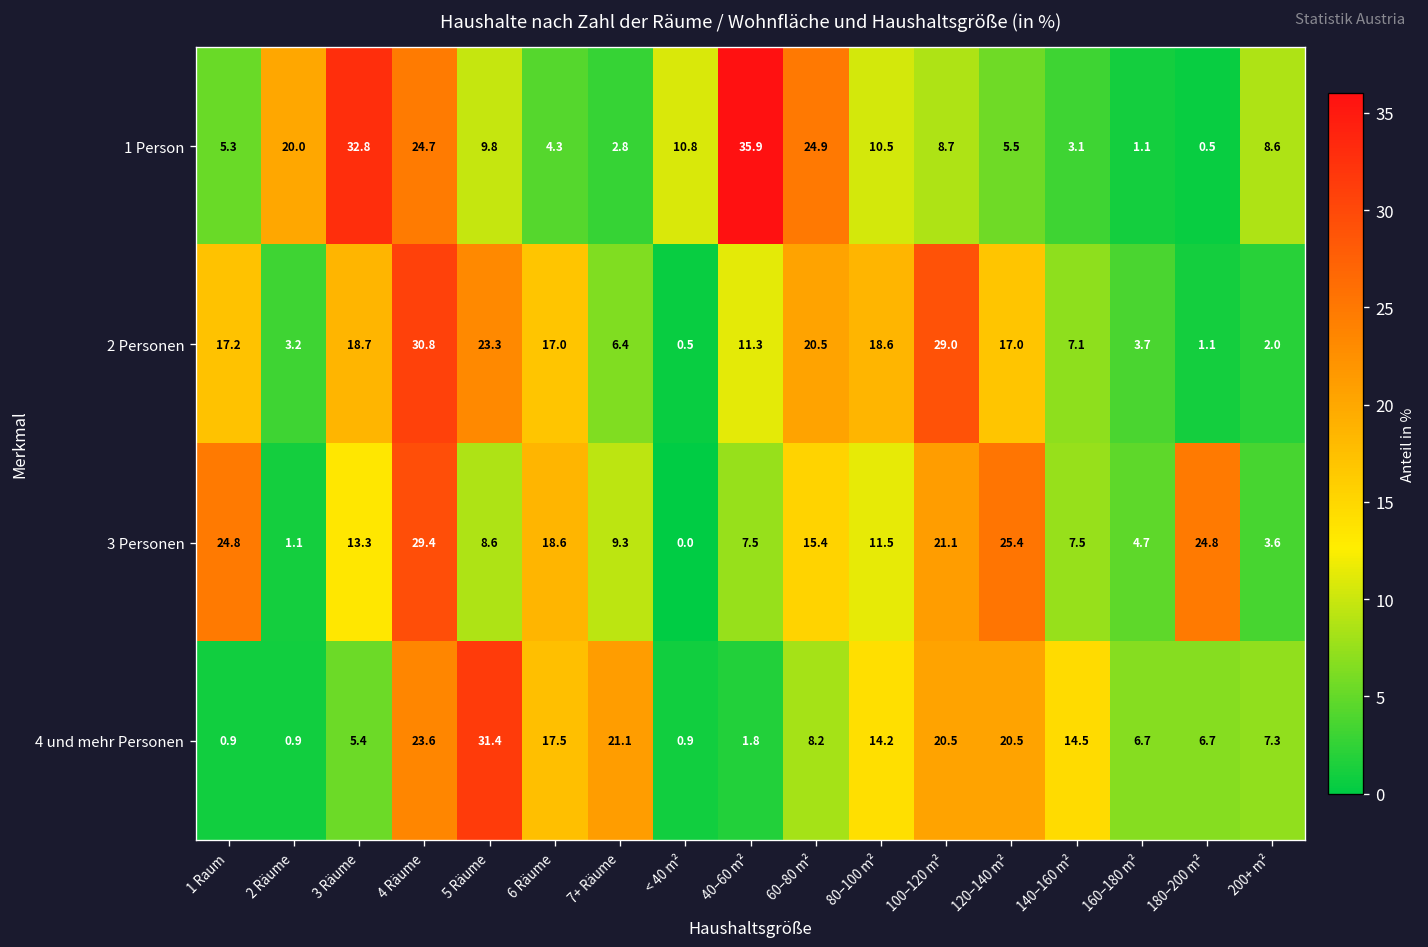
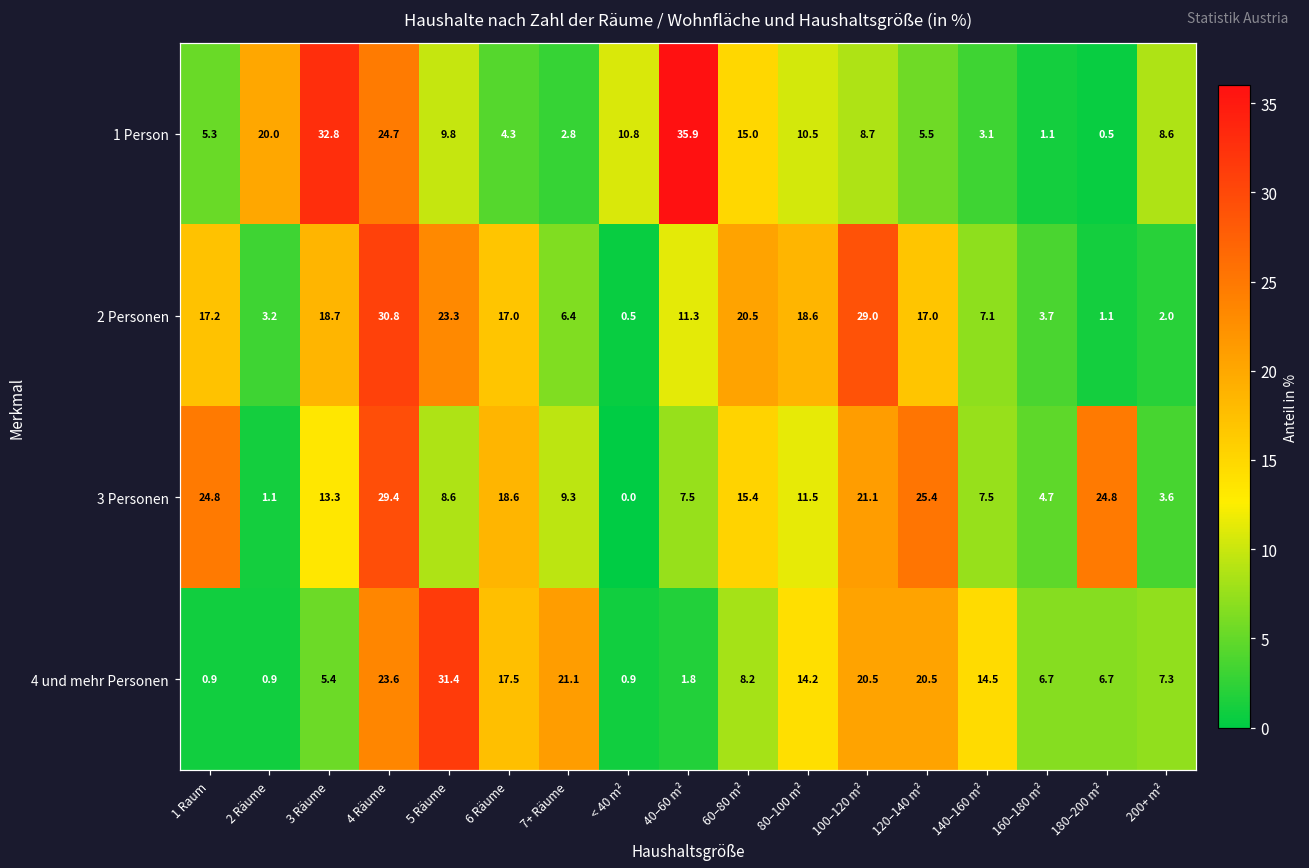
  {
    "1 Person": {
      "1 Raum": 5.3,
      "2 Räume": 20.0,
      "3 Räume": 32.8,
      "4 Räume": 24.7,
      "5 Räume": 9.8,
      "6 Räume": 4.3,
      "7+ Räume": 2.8,
      "< 40 m²": 10.8,
      "40–60 m²": 35.9,
-     "60–80 m²": 24.9,
+     "60–80 m²": 15.0,
      "80–100 m²": 10.5,
      "100–120 m²": 8.7,
      "120–140 m²": 5.5,
      "140–160 m²": 3.1,
      "160–180 m²": 1.1,
      "180–200 m²": 0.5,
      "200+ m²": 8.6
    },
    "2 Personen": {
      "1 Raum": 17.2,
      "2 Räume": 3.2,
      "3 Räume": 18.7,
      "4 Räume": 30.8,
      "5 Räume": 23.3,
      "6 Räume": 17.0,
      "7+ Räume": 6.4,
      "< 40 m²": 0.5,
      "40–60 m²": 11.3,
      "60–80 m²": 20.5,
      "80–100 m²": 18.6,
      "100–120 m²": 29.0,
      "120–140 m²": 17.0,
      "140–160 m²": 7.1,
      "160–180 m²": 3.7,
      "180–200 m²": 1.1,
      "200+ m²": 2.0
    },
    "3 Personen": {
      "1 Raum": 24.8,
      "2 Räume": 1.1,
      "3 Räume": 13.3,
      "4 Räume": 29.4,
      "5 Räume": 8.6,
      "6 Räume": 18.6,
      "7+ Räume": 9.3,
      "< 40 m²": 0.0,
      "40–60 m²": 7.5,
      "60–80 m²": 15.4,
      "80–100 m²": 11.5,
      "100–120 m²": 21.1,
      "120–140 m²": 25.4,
      "140–160 m²": 7.5,
      "160–180 m²": 4.7,
      "180–200 m²": 24.8,
      "200+ m²": 3.6
    },
    "4 und mehr Personen": {
      "1 Raum": 0.9,
      "2 Räume": 0.9,
      "3 Räume": 5.4,
      "4 Räume": 23.6,
      "5 Räume": 31.4,
      "6 Räume": 17.5,
      "7+ Räume": 21.1,
      "< 40 m²": 0.9,
      "40–60 m²": 1.8,
      "60–80 m²": 8.2,
      "80–100 m²": 14.2,
      "100–120 m²": 20.5,
      "120–140 m²": 20.5,
      "140–160 m²": 14.5,
      "160–180 m²": 6.7,
      "180–200 m²": 6.7,
      "200+ m²": 7.3
    }
  }
